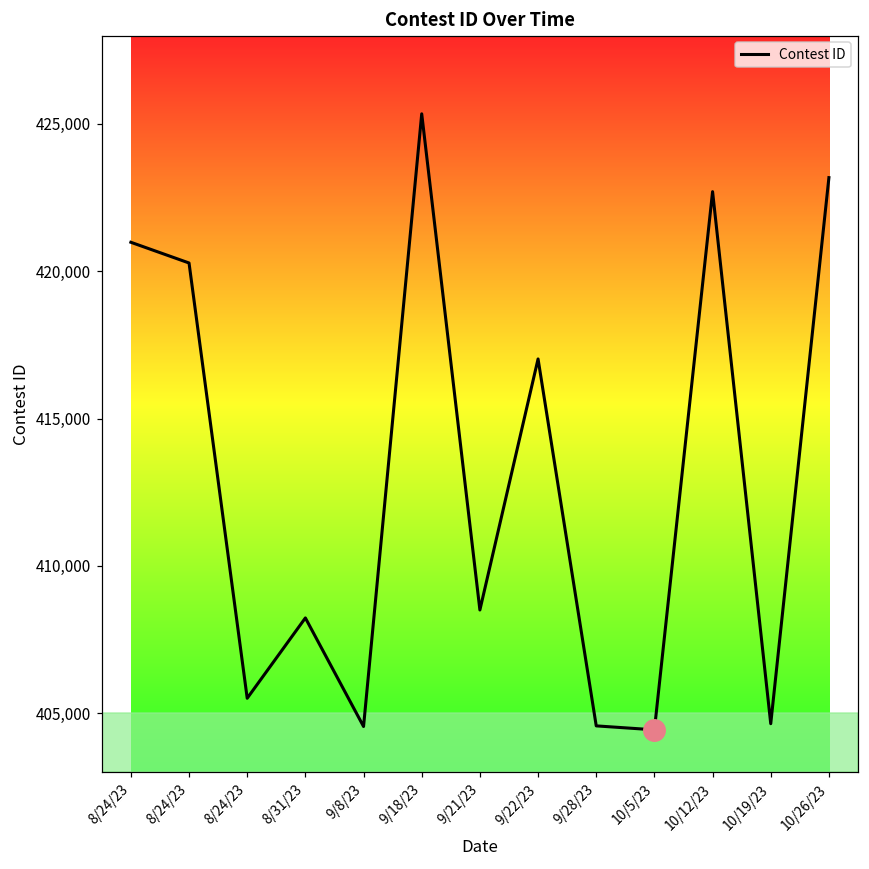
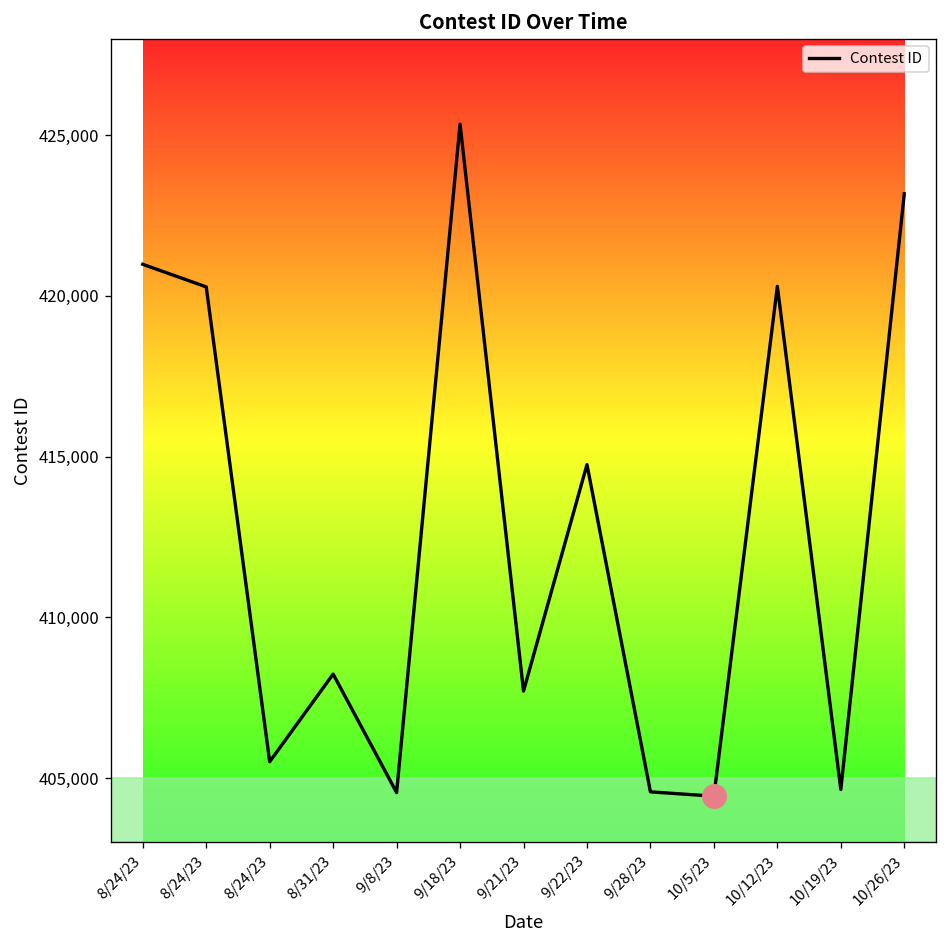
  {
    "Contest ID": {
      "8/31/23": "408,200",
      "9/18/23": "425,300",
-     "9/21/23": "408,500",
-     "9/22/23": "417,000",
-     "10/12/23": "422,700",
+     "9/21/23": "407,700",
+     "9/22/23": "414,800",
+     "10/12/23": "420,300",
      "10/26/23": "423,200"
    }
  }
